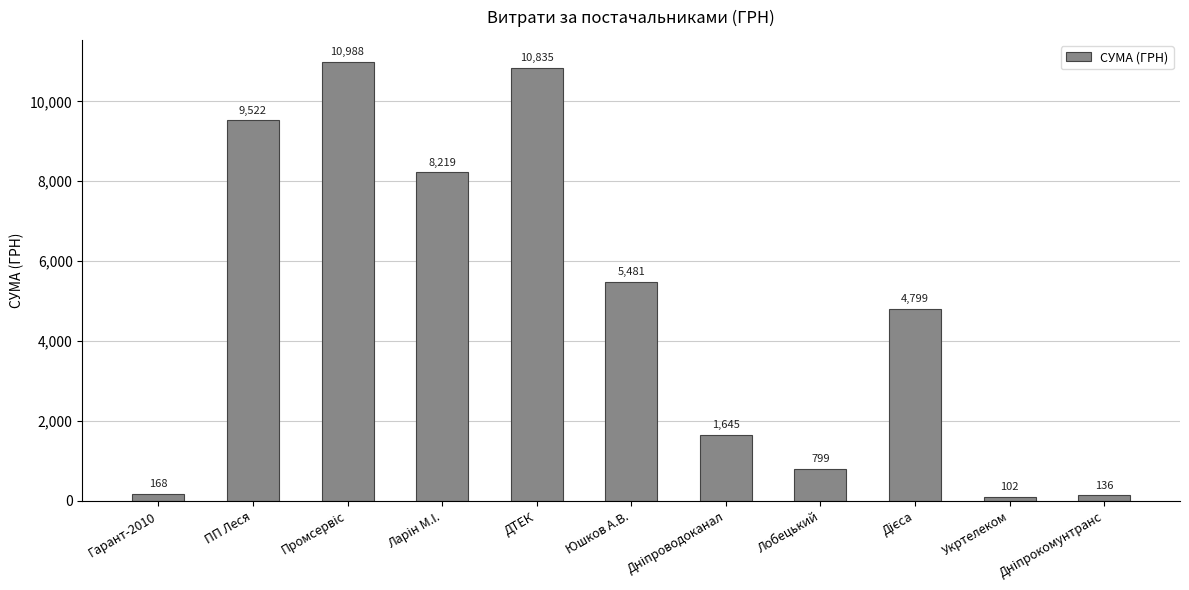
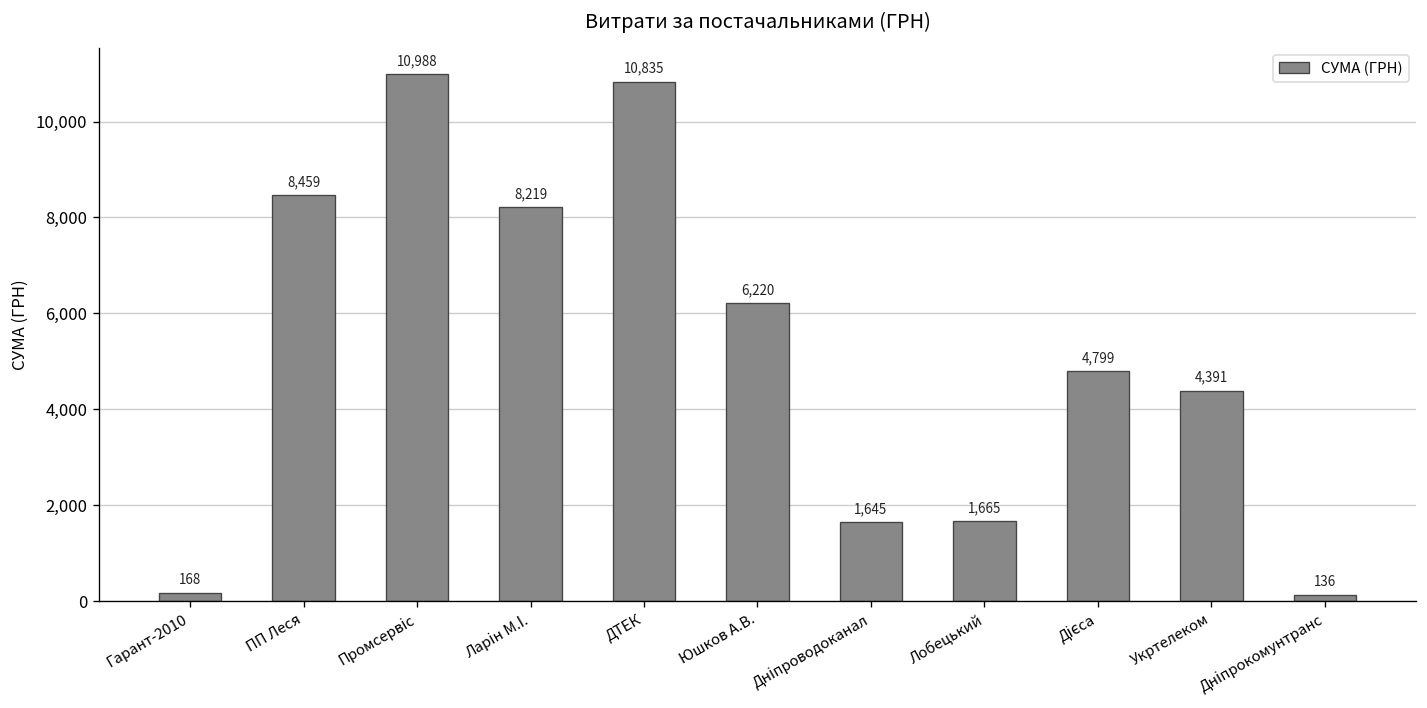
  {
    "Гарант-2010": "168",
-   "ПП Леся": "9,522",
+   "ПП Леся": "8,459",
    "Промсервіс": "10,988",
    "Ларін М.І.": "8,219",
    "ДТЕК": "10,835",
-   "Юшков А.В.": "5,481",
+   "Юшков А.В.": "6,220",
    "Дніпроводоканал": "1,645",
-   "Лобецький": "799",
+   "Лобецький": "1,665",
    "Дієса": "4,799",
-   "Укртелеком": "102",
+   "Укртелеком": "4,391",
    "Дніпрокомунтранс": "136"
  }
